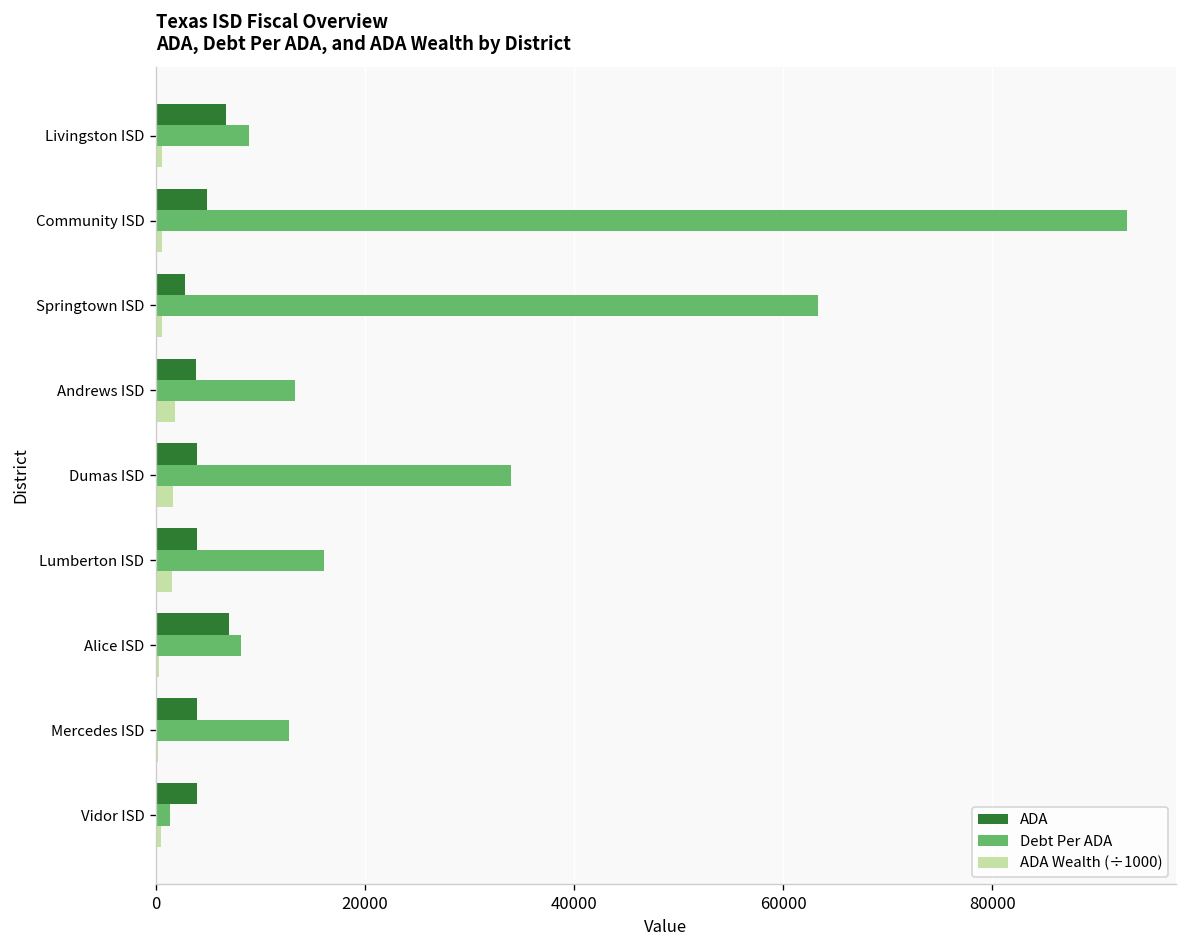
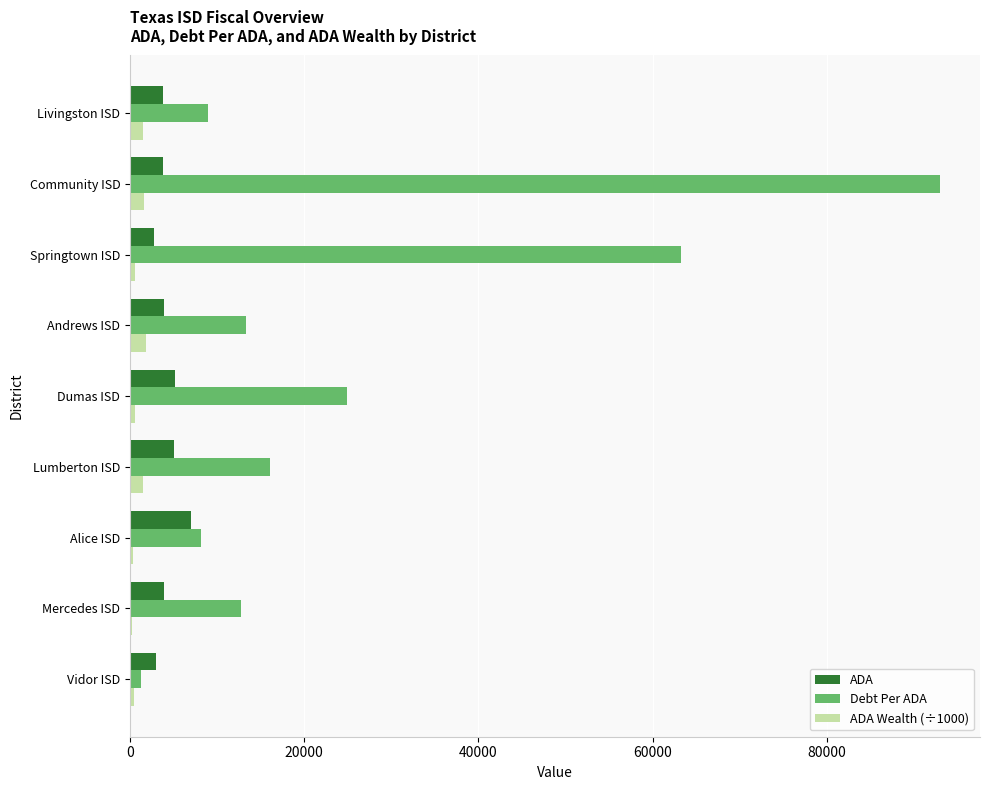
  {
    "ADA": {
-     "Livingston ISD": 7000,
-     "Community ISD": 5000,
+     "Livingston ISD": 4000,
+     "Community ISD": 4000,
      "Springtown ISD": 3000,
      "Andrews ISD": 4000,
-     "Dumas ISD": 4000,
-     "Lumberton ISD": 4000,
+     "Dumas ISD": 5000,
+     "Lumberton ISD": 5000,
      "Alice ISD": 7000,
      "Mercedes ISD": 4000,
-     "Vidor ISD": 4000
+     "Vidor ISD": 3000
    },
    "Debt Per ADA": {
      "Livingston ISD": 9000,
      "Community ISD": 93000,
      "Springtown ISD": 63000,
      "Andrews ISD": 13000,
-     "Dumas ISD": 34000,
+     "Dumas ISD": 25000,
      "Lumberton ISD": 16000,
      "Alice ISD": 8000,
      "Mercedes ISD": 13000,
      "Vidor ISD": 1000
    },
    "ADA Wealth (÷1000)": {
-     "Livingston ISD": 1000,
-     "Community ISD": 1000,
+     "Livingston ISD": 2000,
+     "Community ISD": 2000,
      "Springtown ISD": 1000,
      "Andrews ISD": 2000,
-     "Dumas ISD": 2000,
+     "Dumas ISD": 1000,
      "Lumberton ISD": 2000,
      "Alice ISD": 0,
      "Vidor ISD": 0
    }
  }
